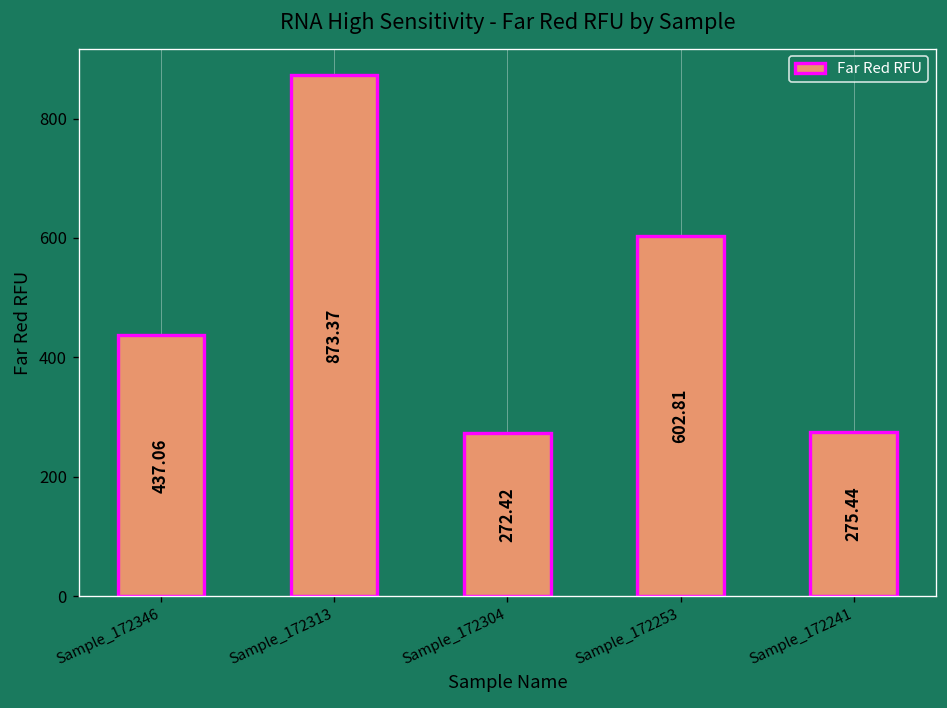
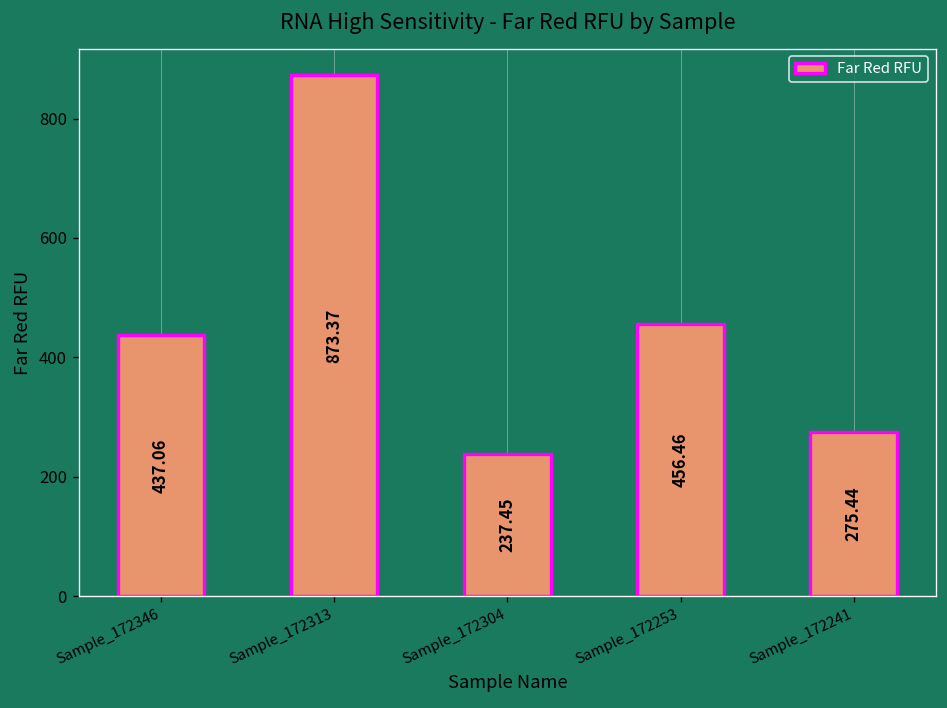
  {
    "Sample_172346": 437.06,
    "Sample_172313": 873.37,
-   "Sample_172304": 272.42,
-   "Sample_172253": 602.81,
+   "Sample_172304": 237.45,
+   "Sample_172253": 456.46,
    "Sample_172241": 275.44
  }
